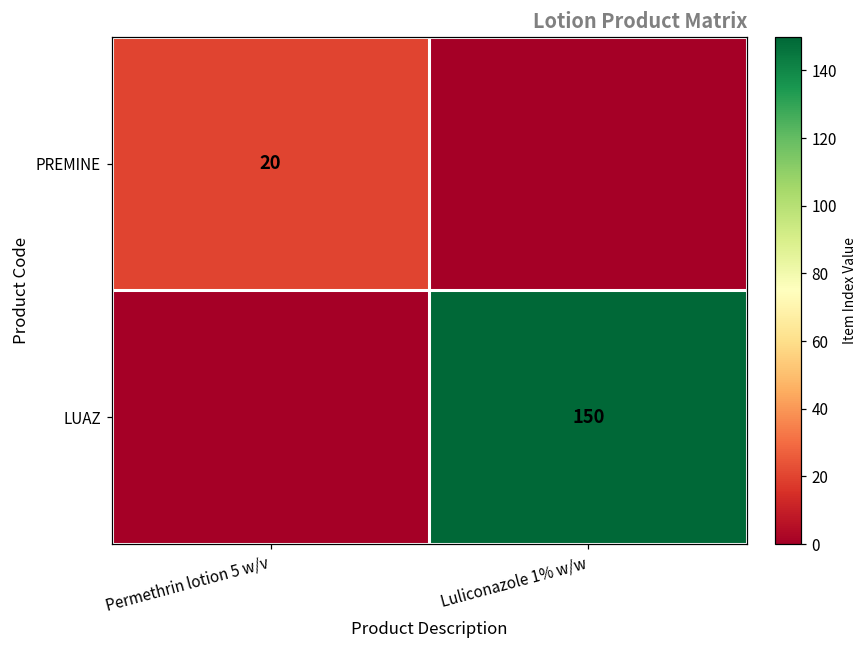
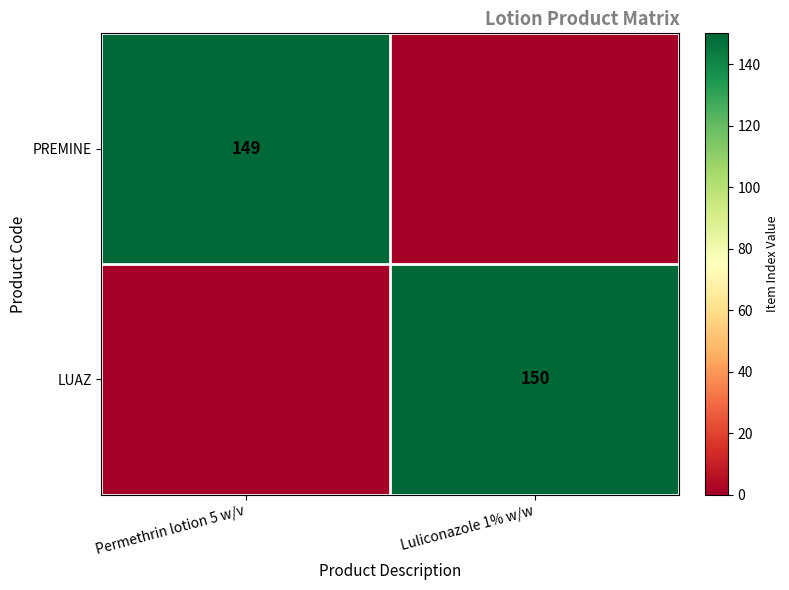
  {
    "PREMINE": {
-     "Permethrin lotion 5 w/v": 20
+     "Permethrin lotion 5 w/v": 149
    },
    "LUAZ": {
      "Luliconazole 1% w/w": 150
    }
  }
